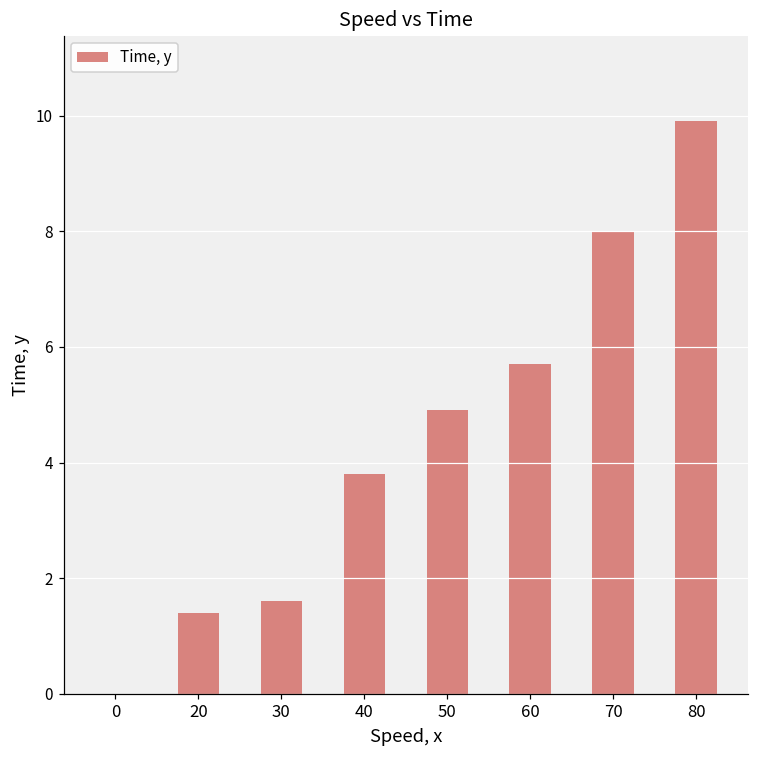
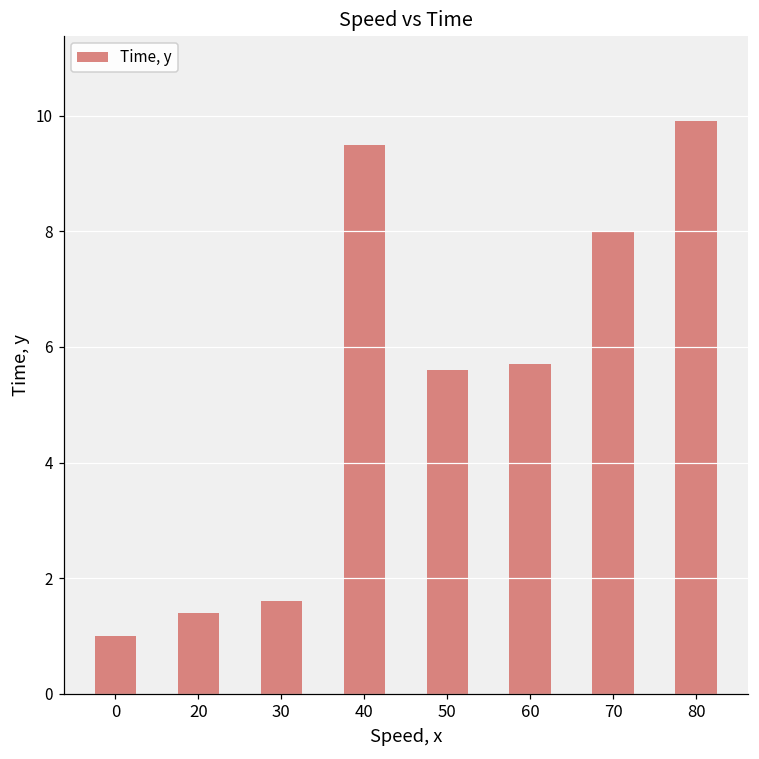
  {
-   "0": 0,
+   "0": 1,
    "20": 1.4,
    "30": 1.6,
-   "40": 3.8,
-   "50": 4.9,
+   "40": 9.5,
+   "50": 5.6,
    "60": 5.7,
    "70": 8.0,
    "80": 9.9
  }
